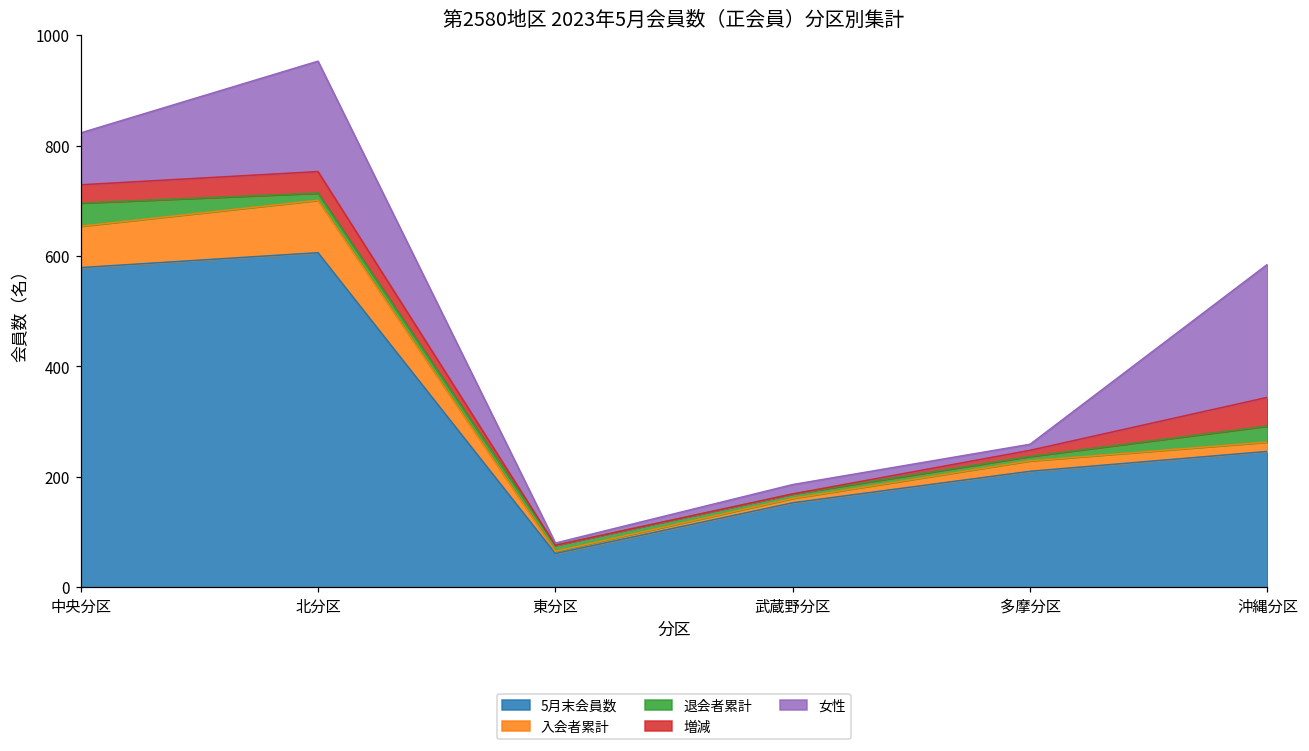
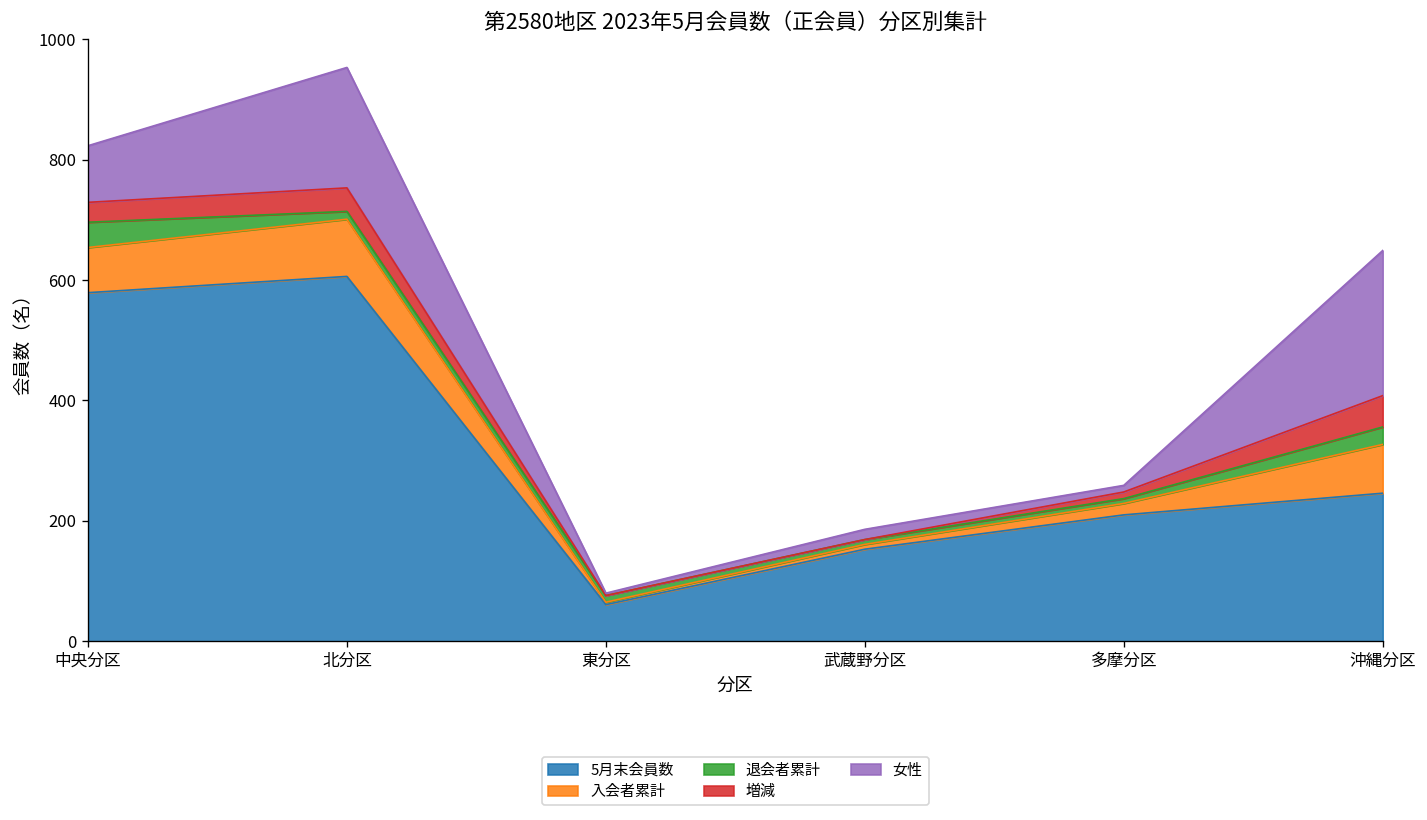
  {
    "5月末会員数": {
      "中央分区": 580,
      "北分区": 610,
      "武蔵野分区": 150,
      "多摩分区": 210,
      "沖縄分区": 250
    },
    "入会者累計": {
      "中央分区": 80,
      "北分区": 100,
      "武蔵野分区": 10,
      "多摩分区": 20,
-     "沖縄分区": 20
+     "沖縄分区": 80
    },
    "退会者累計": {
      "中央分区": 40,
      "北分区": 10,
      "多摩分区": 10,
      "沖縄分区": 30
    },
    "増減": {
      "中央分区": 30,
      "北分区": 40,
      "多摩分区": 10,
      "沖縄分区": 50
    },
    "女性": {
      "中央分区": 90,
      "北分区": 200,
      "武蔵野分区": 20,
      "多摩分区": 10,
      "沖縄分区": 240
    }
  }
